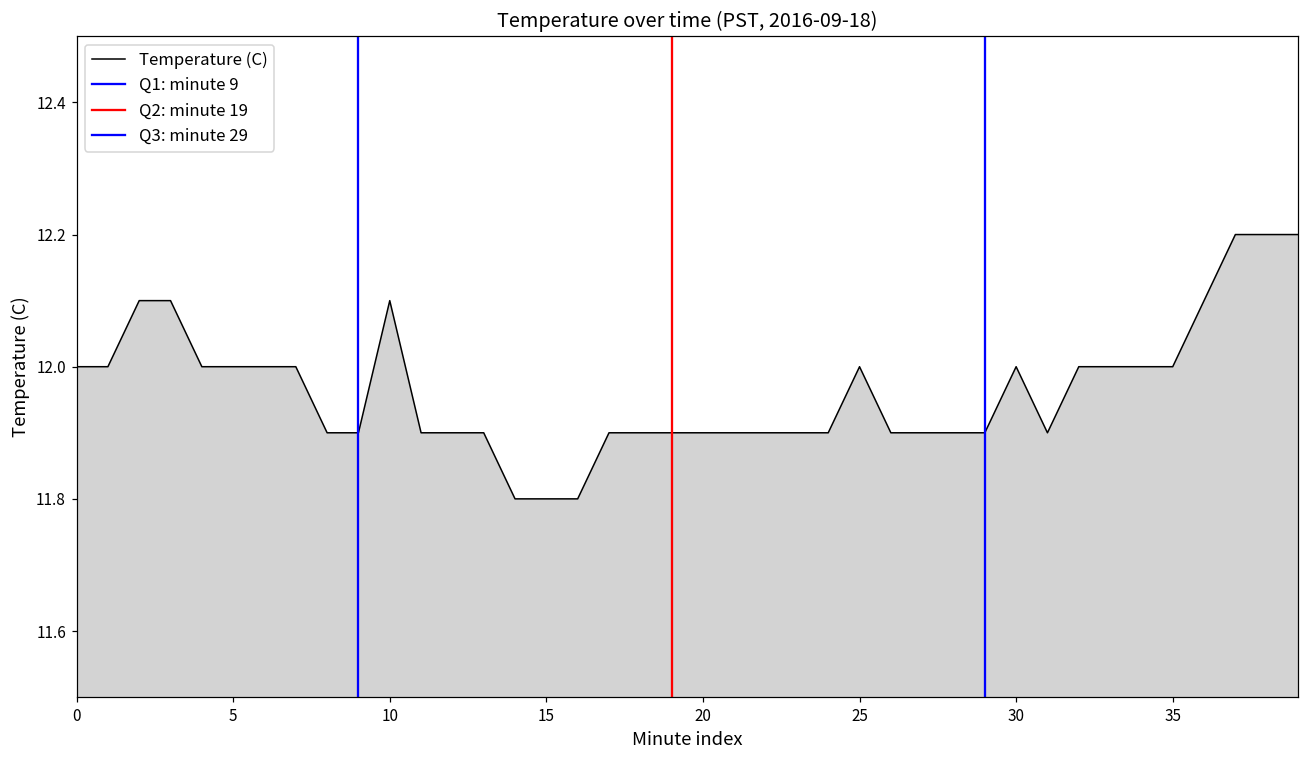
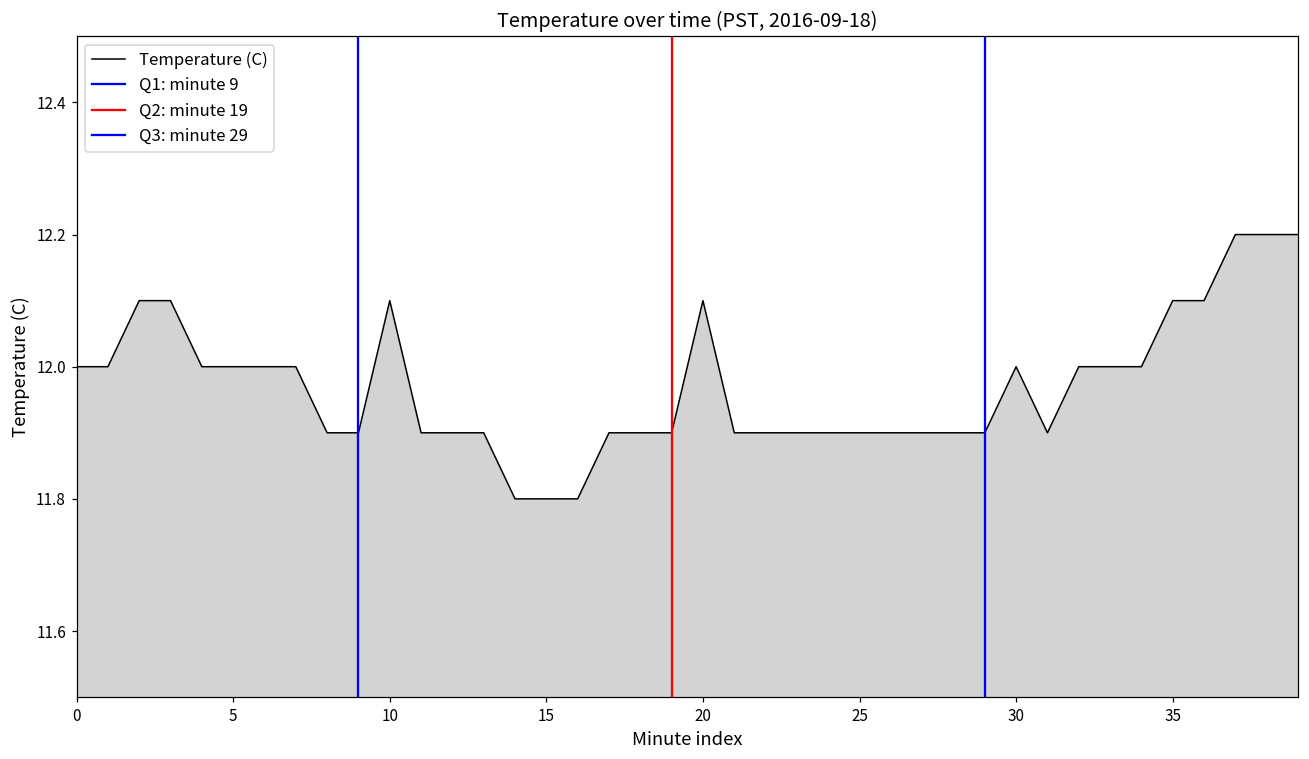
  {
    "0": 12.0,
    "5": 12.0,
    "10": 12.1,
    "15": 11.8,
-   "20": 11.9,
-   "25": 12.0,
+   "20": 12.1,
+   "25": 11.9,
    "30": 12.0,
-   "35": 12.0
+   "35": 12.1
  }
